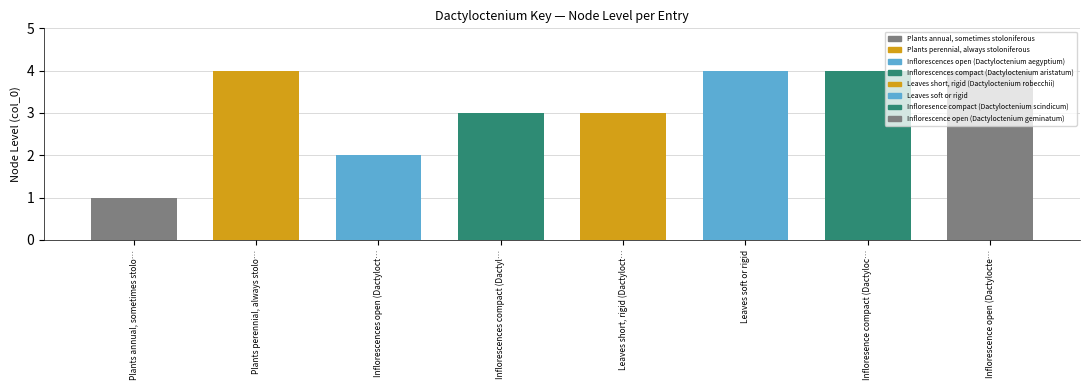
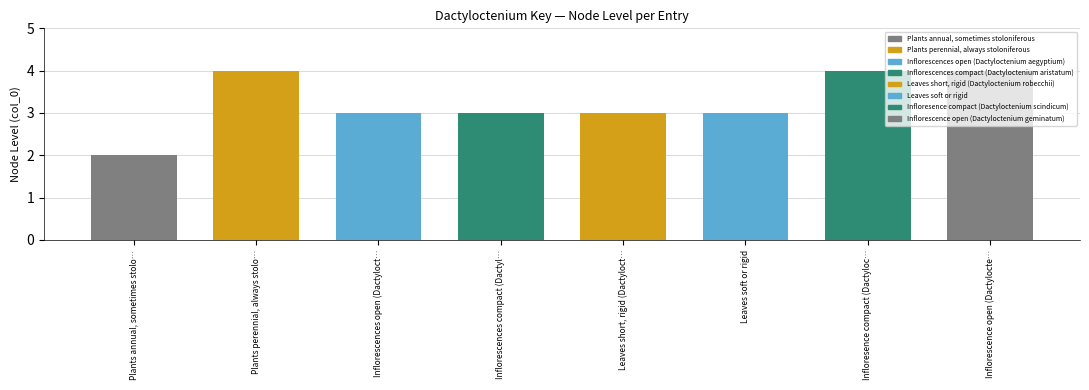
  {
-   "Plants annual, sometimes stolo…": 1,
+   "Plants annual, sometimes stolo…": 2,
    "Plants perennial, always stolo…": 4,
-   "Inflorescences open (Dactyloct…": 2,
+   "Inflorescences open (Dactyloct…": 3,
    "Inflorescences compact (Dactyl…": 3,
    "Leaves short, rigid (Dactyloct…": 3,
-   "Leaves soft or rigid": 4,
+   "Leaves soft or rigid": 3,
    "Infloresence compact (Dactyloc…": 4
  }
